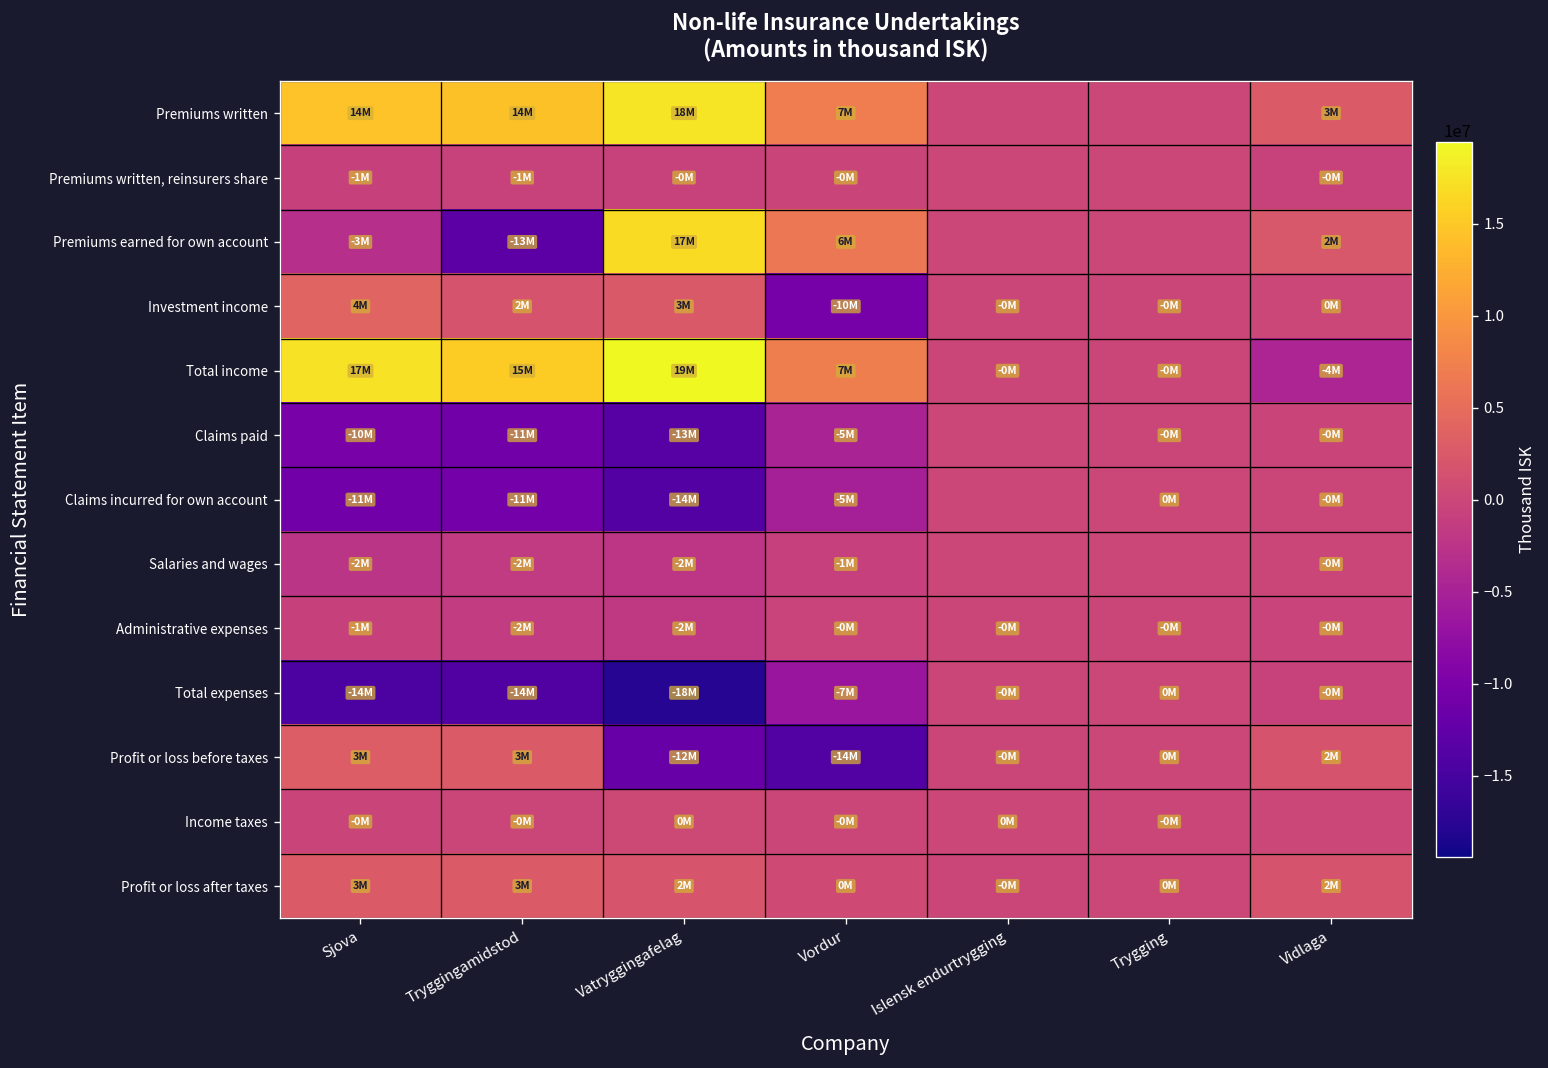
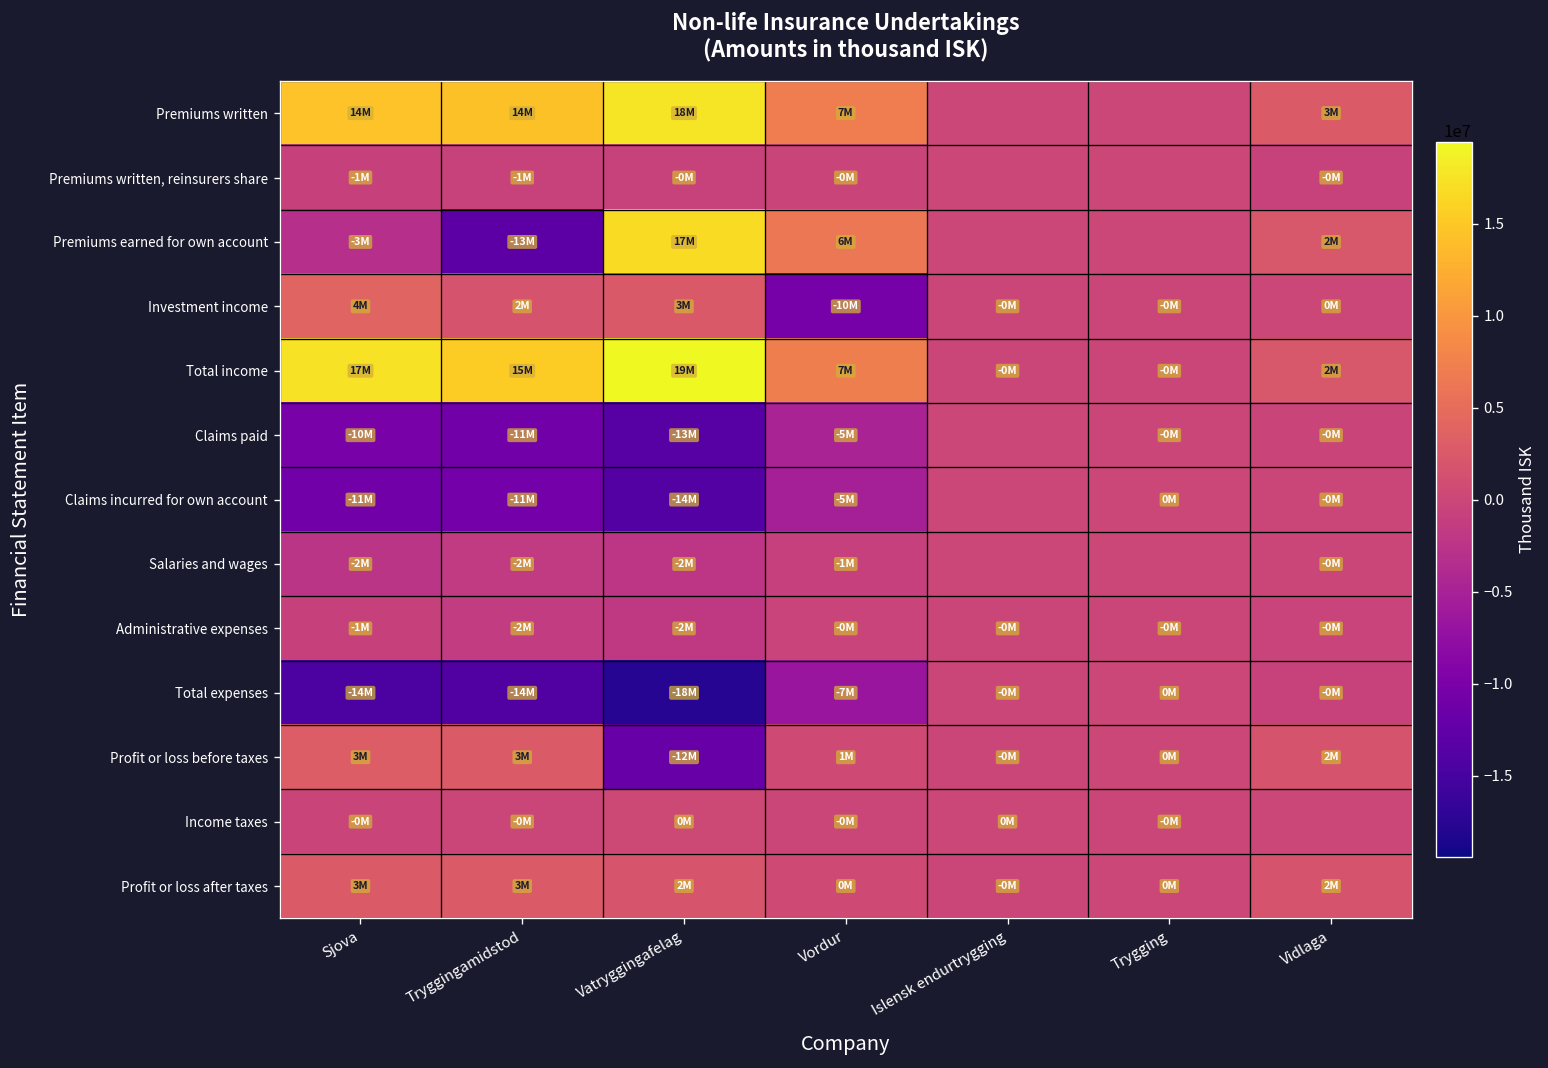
  {
    "Total income": {
-     "Vidlaga": "-4M"
+     "Vidlaga": "2M"
    },
    "Profit or loss before taxes": {
-     "Vordur": "-14M"
+     "Vordur": "1M"
    }
  }
